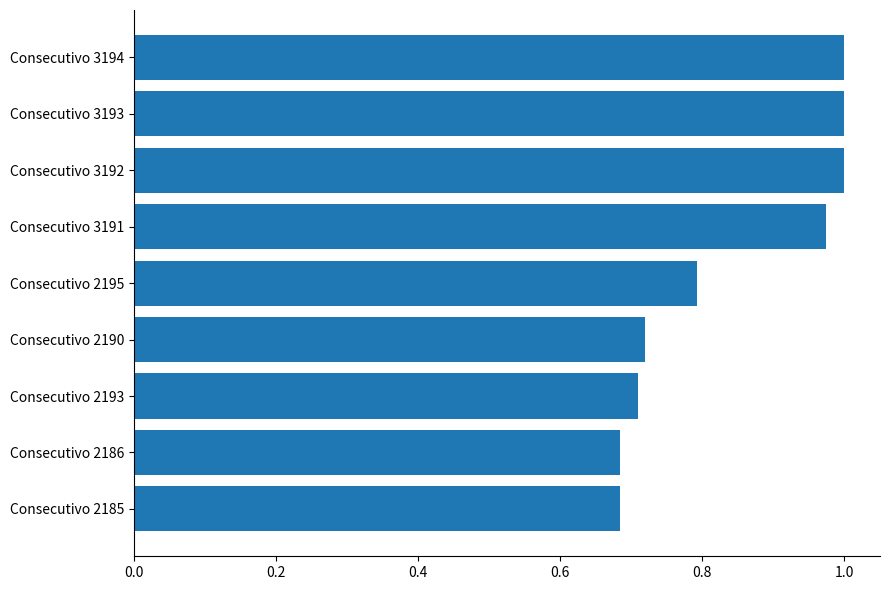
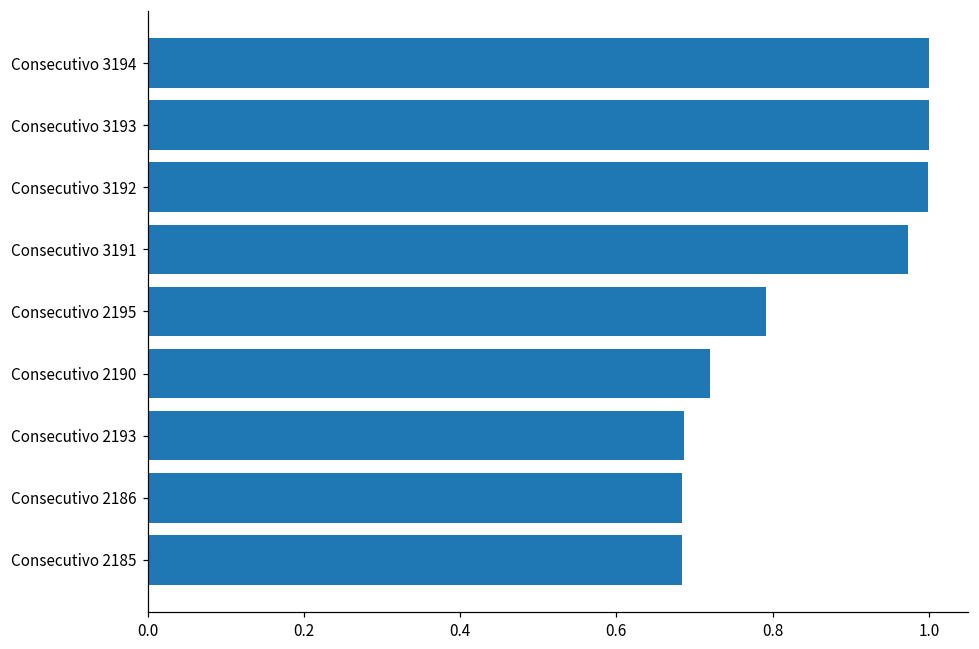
  {
    "Consecutivo 3194": 1.00,
    "Consecutivo 3193": 1.00,
    "Consecutivo 3192": 1.00,
    "Consecutivo 3191": 0.97,
    "Consecutivo 2195": 0.79,
    "Consecutivo 2190": 0.72,
-   "Consecutivo 2193": 0.71,
+   "Consecutivo 2193": 0.69,
    "Consecutivo 2186": 0.68,
    "Consecutivo 2185": 0.68
  }
